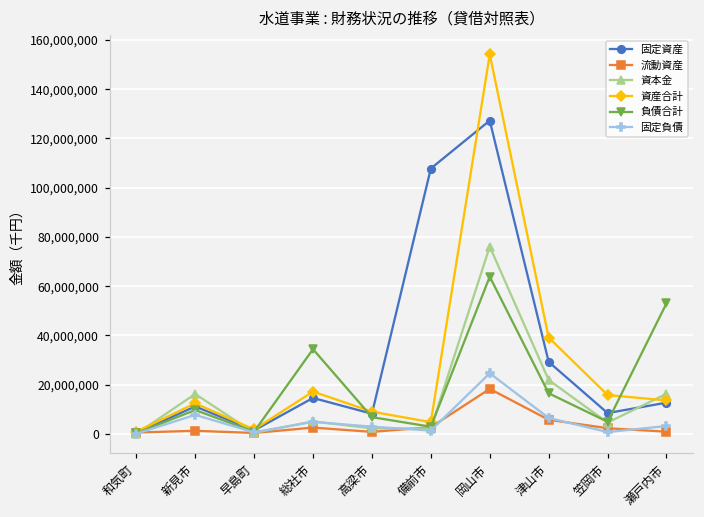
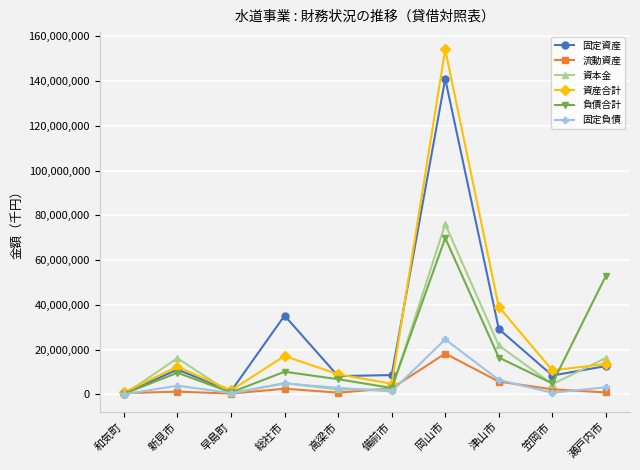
  {
    "固定資産": {
      "新見市": "11,000,000",
-     "総社市": "15,000,000",
-     "備前市": "108,000,000",
-     "岡山市": "127,000,000",
+     "総社市": "35,000,000",
+     "備前市": "9,000,000",
+     "岡山市": "141,000,000",
      "津山市": "29,000,000",
      "笠岡市": "8,000,000"
    },
    "流動資産": {
      "新見市": "1,000,000",
      "総社市": "3,000,000",
      "高梁市": "1,000,000",
      "岡山市": "18,000,000",
      "笠岡市": "2,000,000",
      "瀬戸内市": "1,000,000"
    },
    "資本金": {
      "新見市": "16,000,000",
      "岡山市": "76,000,000",
      "津山市": "22,000,000",
      "瀬戸内市": "16,000,000"
    },
    "資産合計": {
      "新見市": "12,000,000",
      "総社市": "17,000,000",
      "備前市": "5,000,000",
      "岡山市": "154,000,000",
      "津山市": "39,000,000",
-     "笠岡市": "16,000,000"
+     "笠岡市": "11,000,000"
    },
    "負債合計": {
      "新見市": "10,000,000",
-     "総社市": "34,000,000",
+     "総社市": "10,000,000",
      "高梁市": "7,000,000",
-     "岡山市": "64,000,000",
+     "岡山市": "70,000,000",
      "津山市": "17,000,000",
      "瀬戸内市": "53,000,000"
    },
    "固定負債": {
-     "新見市": "8,000,000",
+     "新見市": "4,000,000",
      "岡山市": "25,000,000",
      "笠岡市": "1,000,000",
      "瀬戸内市": "3,000,000"
    }
  }
